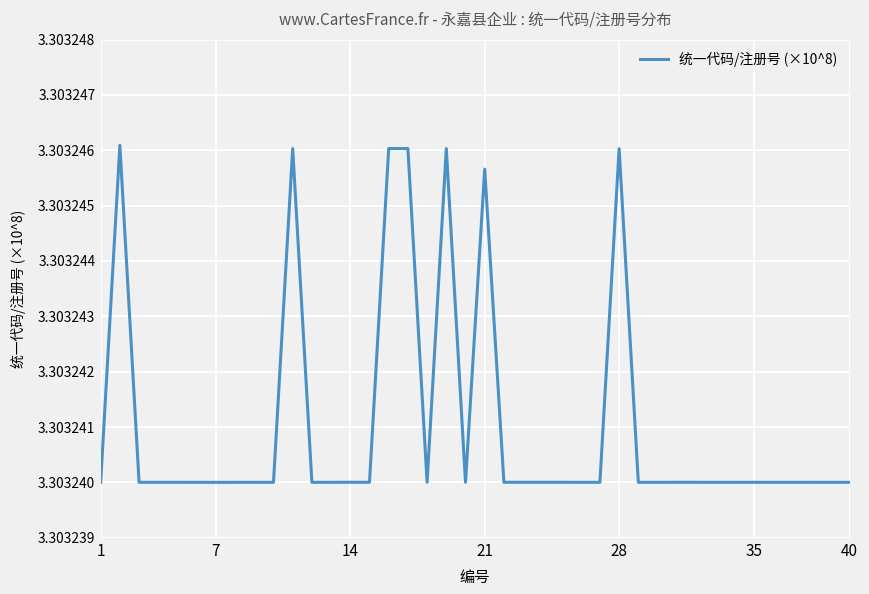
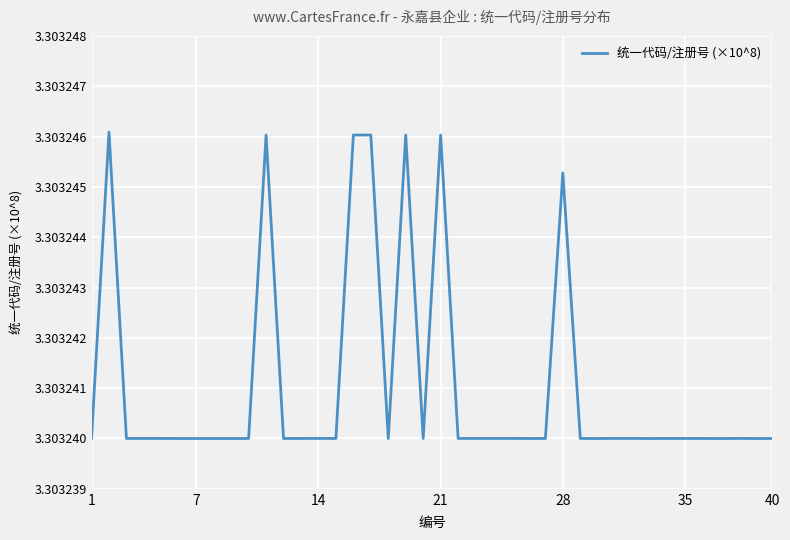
  {
    "1": 3.3032400,
    "7": 3.3032400,
    "14": 3.3032400,
-   "21": 3.3032457,
-   "28": 3.3032460,
+   "21": 3.3032460,
+   "28": 3.3032453,
    "35": 3.3032400,
    "40": 3.3032400
  }
